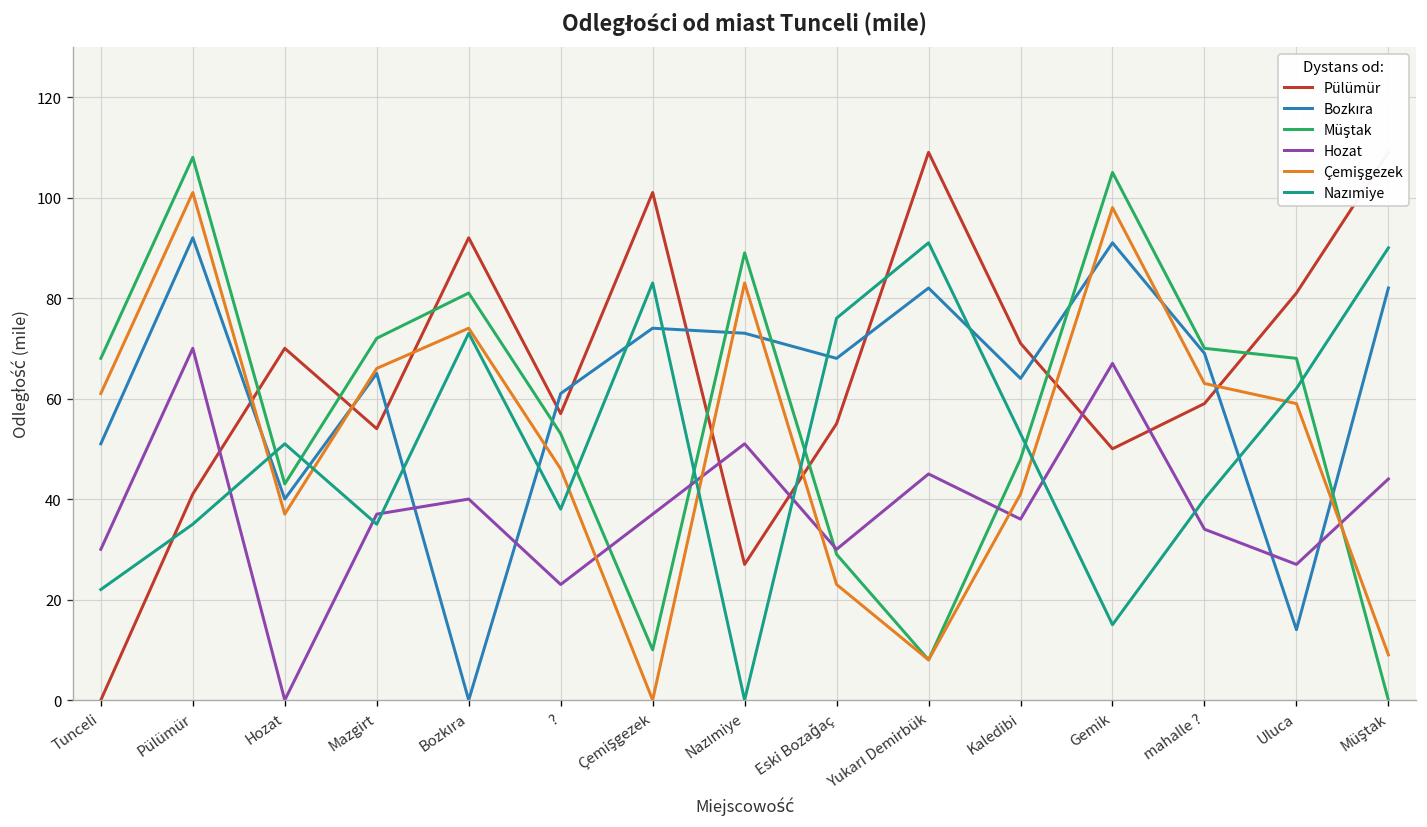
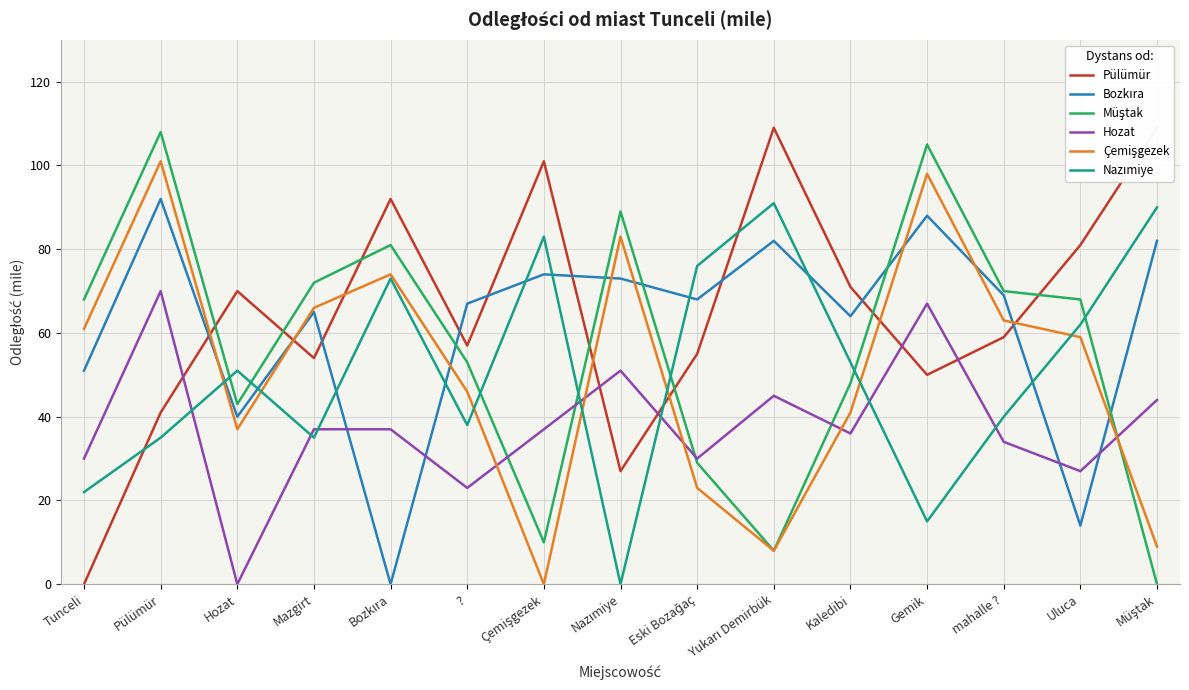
  {
    "Pülümür": {
      "Tunceli": 0,
      "Pülümür": 41,
      "Hozat": 70,
      "Mazgirt": 54,
      "Bozkıra": 92,
      "?": 57,
      "Çemişgezek": 101,
      "Nazımiye": 27,
      "Eski Bozağaç": 55,
      "Yukarı Demirbük": 109,
      "Kaledibi": 71,
      "Gemik": 50,
      "mahalle ?": 59,
      "Uluca": 81
    },
    "Bozkıra": {
      "Tunceli": 51,
      "Pülümür": 92,
      "Hozat": 40,
      "Mazgirt": 65,
      "Bozkıra": 0,
-     "?": 61,
+     "?": 67,
      "Çemişgezek": 74,
      "Nazımiye": 73,
      "Eski Bozağaç": 68,
      "Yukarı Demirbük": 82,
      "Kaledibi": 64,
-     "Gemik": 91,
+     "Gemik": 88,
      "mahalle ?": 69,
      "Uluca": 14,
      "Müştak": 82
    },
    "Hozat": {
      "Tunceli": 30,
      "Pülümür": 70,
      "Hozat": 0,
      "Mazgirt": 37,
-     "Bozkıra": 40,
+     "Bozkıra": 37,
      "?": 23,
      "Çemişgezek": 37,
      "Nazımiye": 51,
      "Eski Bozağaç": 30,
      "Yukarı Demirbük": 45,
      "Kaledibi": 36,
      "Gemik": 67,
      "mahalle ?": 34,
      "Uluca": 27,
      "Müştak": 44
    },
    "Çemişgezek": {
      "Tunceli": 61,
      "Pülümür": 101,
      "Hozat": 37,
      "Mazgirt": 66,
      "Bozkıra": 74,
      "?": 46,
      "Çemişgezek": 0,
      "Nazımiye": 83,
      "Eski Bozağaç": 23,
      "Kaledibi": 41,
      "Gemik": 98,
      "mahalle ?": 63,
      "Uluca": 59,
      "Müştak": 9
    }
  }
